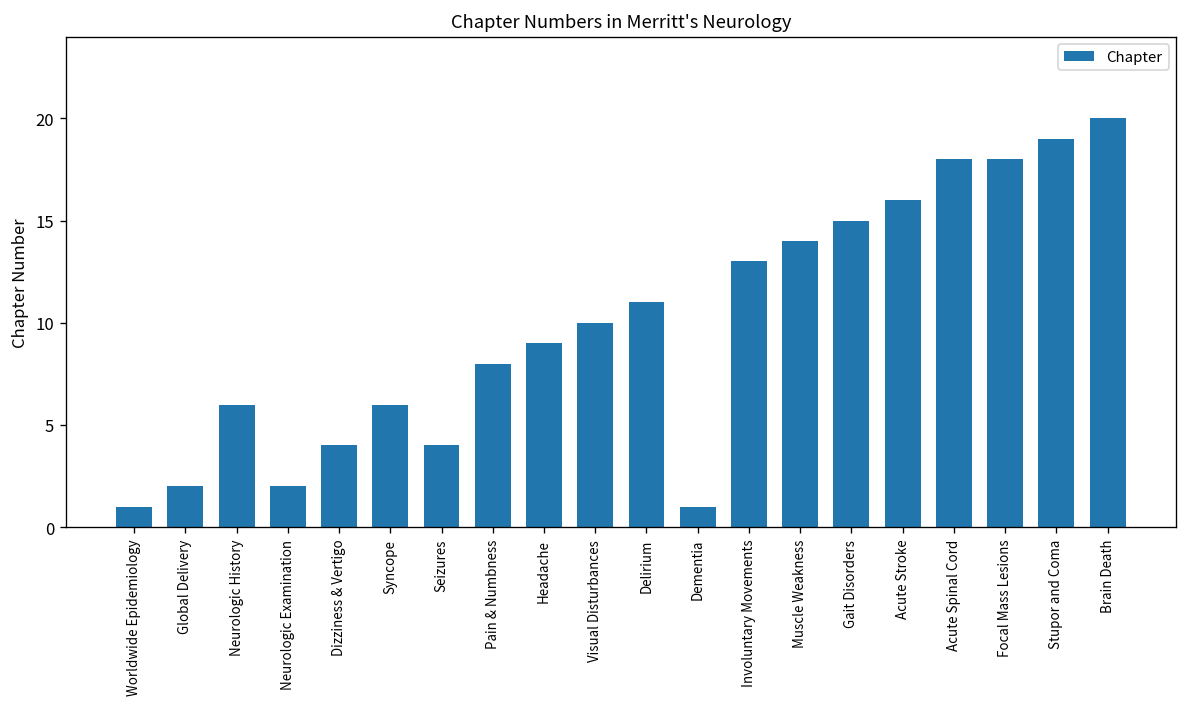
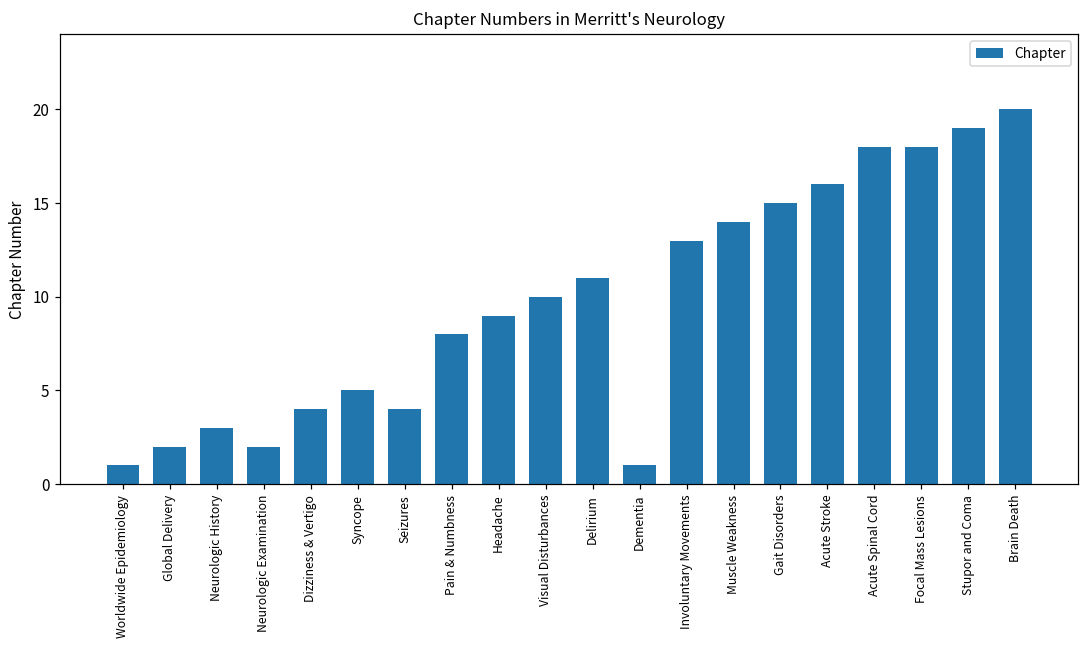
  {
    "Worldwide Epidemiology": 1,
    "Global Delivery": 2,
-   "Neurologic History": 6,
+   "Neurologic History": 3,
    "Neurologic Examination": 2,
    "Dizziness & Vertigo": 4,
-   "Syncope": 6,
+   "Syncope": 5,
    "Seizures": 4,
    "Pain & Numbness": 8,
    "Headache": 9,
    "Visual Disturbances": 10,
    "Delirium": 11,
    "Dementia": 1,
    "Involuntary Movements": 13,
    "Muscle Weakness": 14,
    "Gait Disorders": 15,
    "Acute Stroke": 16,
    "Acute Spinal Cord": 18,
    "Focal Mass Lesions": 18,
    "Stupor and Coma": 19,
    "Brain Death": 20
  }
